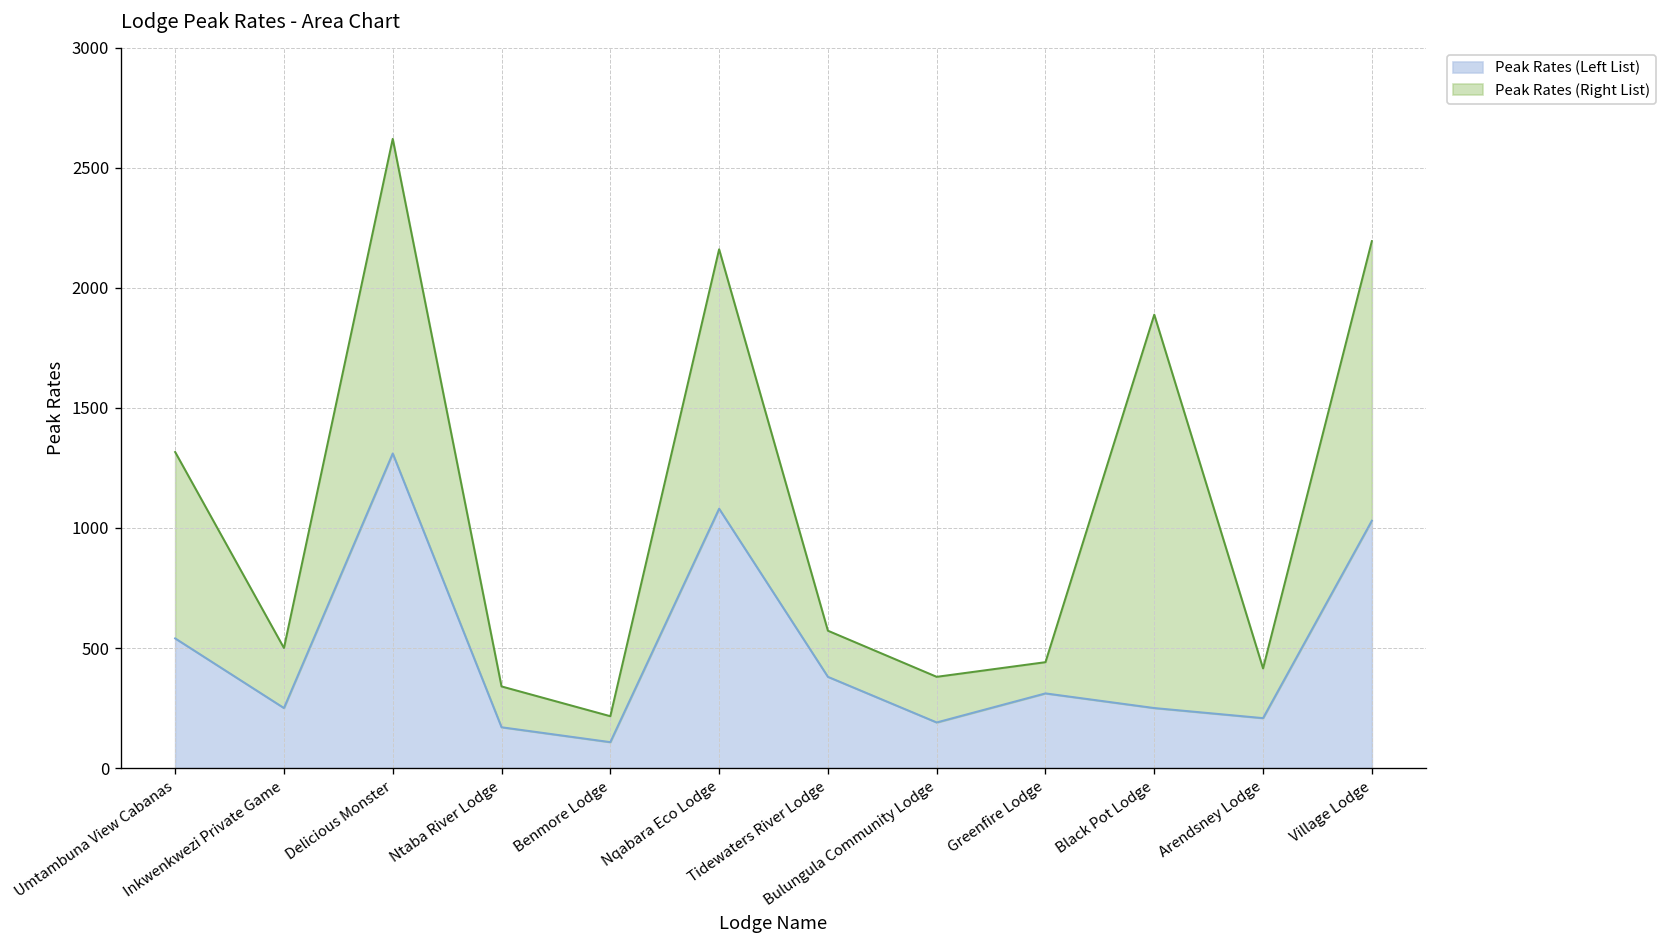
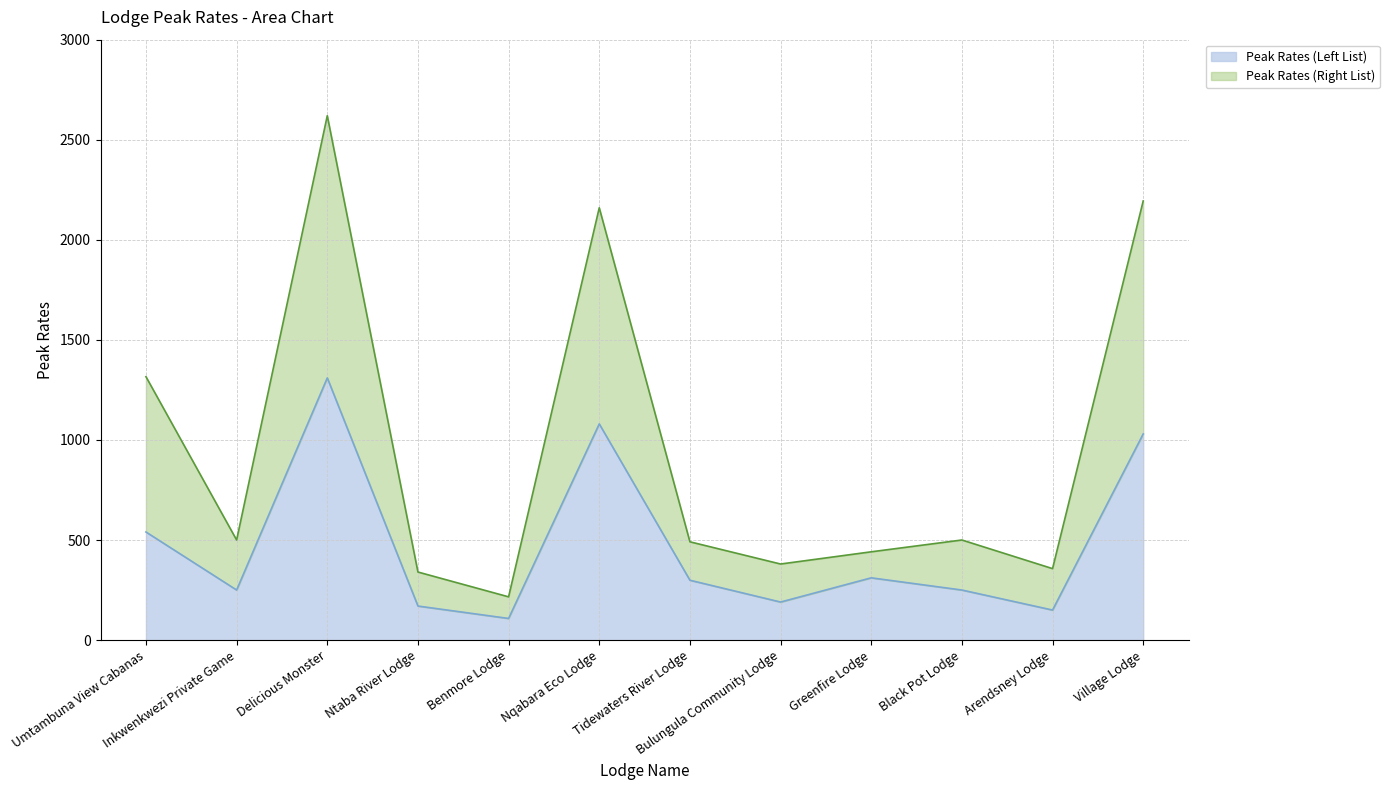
  {
    "Peak Rates (Left List)": {
      "Umtambuna View Cabanas": 540,
      "Inkwenkwezi Private Game": 250,
      "Delicious Monster": 1310,
      "Ntaba River Lodge": 170,
      "Benmore Lodge": 110,
      "Nqabara Eco Lodge": 1080,
-     "Tidewaters River Lodge": 380,
+     "Tidewaters River Lodge": 300,
      "Bulungula Community Lodge": 190,
      "Greenfire Lodge": 310,
      "Black Pot Lodge": 250,
-     "Arendsney Lodge": 210,
+     "Arendsney Lodge": 150,
      "Village Lodge": 1030
    },
    "Peak Rates (Right List)": {
      "Umtambuna View Cabanas": 780,
      "Inkwenkwezi Private Game": 250,
      "Delicious Monster": 1310,
      "Ntaba River Lodge": 170,
      "Benmore Lodge": 110,
      "Nqabara Eco Lodge": 1080,
      "Tidewaters River Lodge": 190,
      "Bulungula Community Lodge": 190,
      "Greenfire Lodge": 130,
-     "Black Pot Lodge": 1640,
+     "Black Pot Lodge": 250,
      "Arendsney Lodge": 210,
      "Village Lodge": 1160
    }
  }
